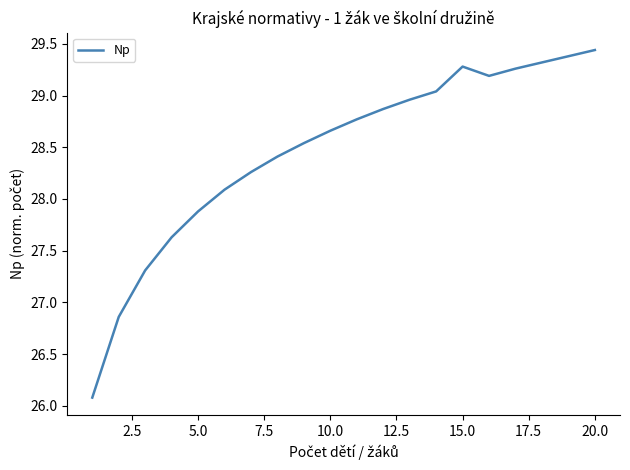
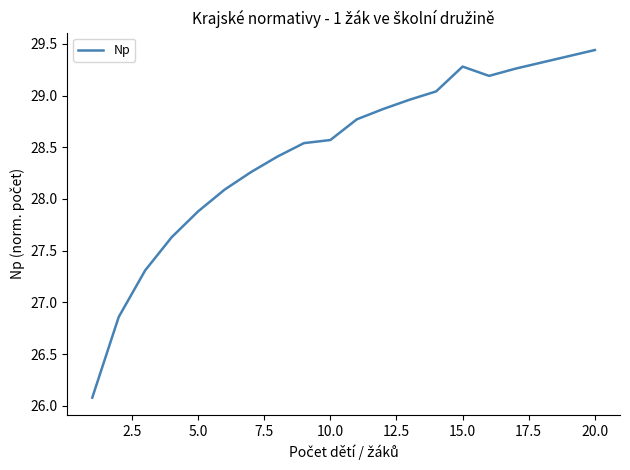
  {
    "5.0": 27.88,
-   "10.0": 28.66,
+   "10.0": 28.57,
    "15.0": 29.28,
    "20.0": 29.44
  }
